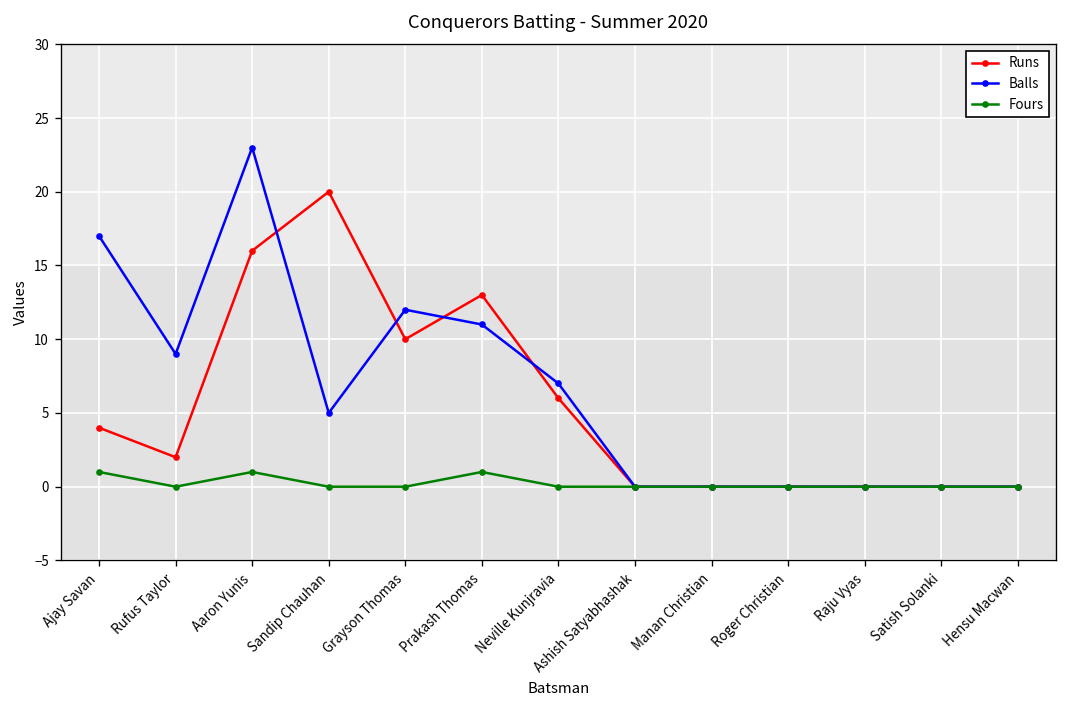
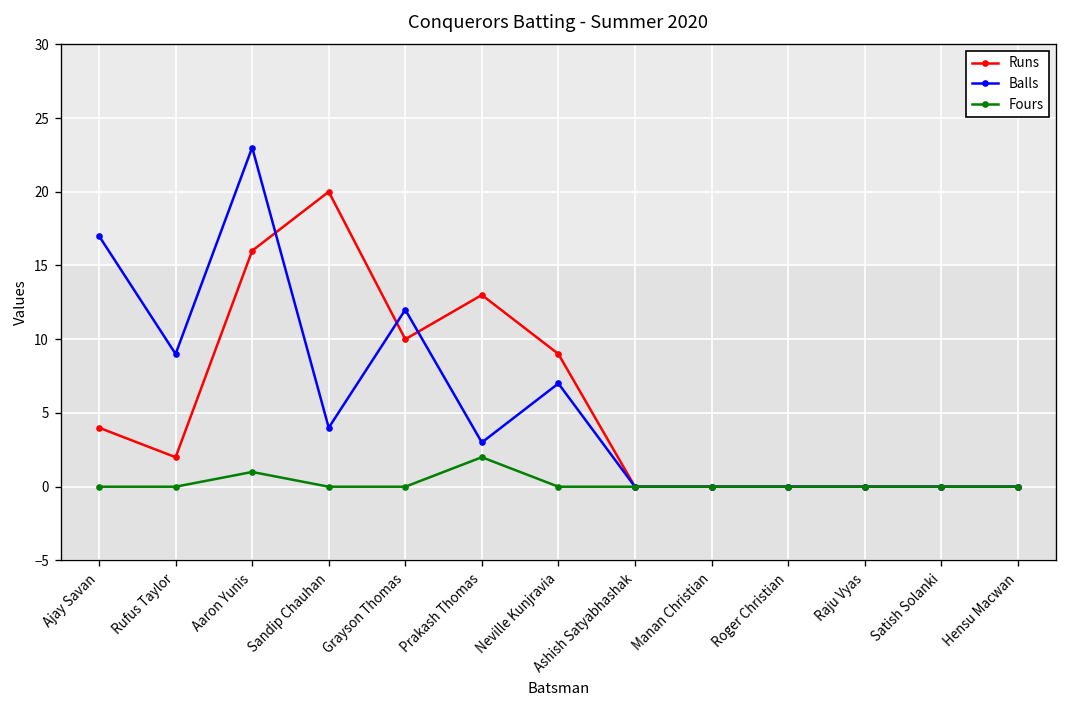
  {
    "Runs": {
      "Ajay Savan": 4,
      "Rufus Taylor": 2,
      "Aaron Yunis": 16,
      "Sandip Chauhan": 20,
      "Grayson Thomas": 10,
      "Prakash Thomas": 13,
-     "Neville Kunjravia": 6
+     "Neville Kunjravia": 9
    },
    "Balls": {
      "Ajay Savan": 17,
      "Rufus Taylor": 9,
      "Aaron Yunis": 23,
-     "Sandip Chauhan": 5,
+     "Sandip Chauhan": 4,
      "Grayson Thomas": 12,
-     "Prakash Thomas": 11,
+     "Prakash Thomas": 3,
      "Neville Kunjravia": 7
    },
    "Fours": {
-     "Ajay Savan": 1,
+     "Ajay Savan": 0,
      "Rufus Taylor": 0,
      "Aaron Yunis": 1,
      "Sandip Chauhan": 0,
      "Grayson Thomas": 0,
-     "Prakash Thomas": 1,
+     "Prakash Thomas": 2,
      "Neville Kunjravia": 0
    }
  }
